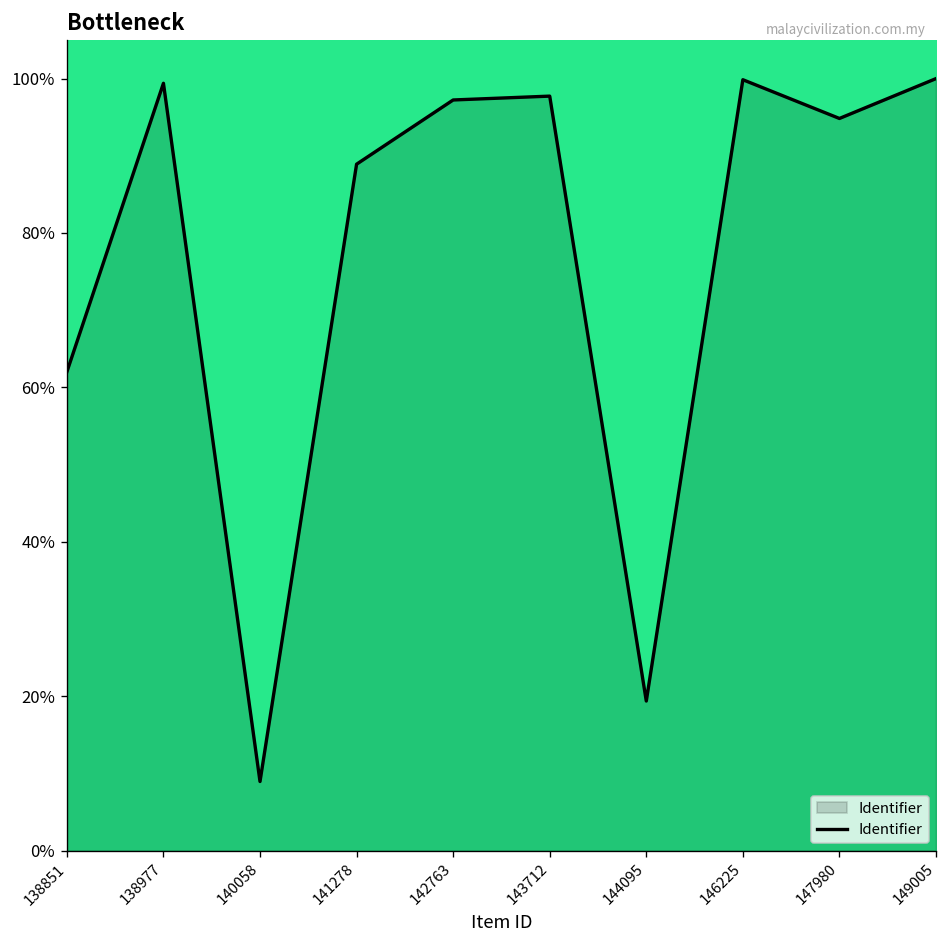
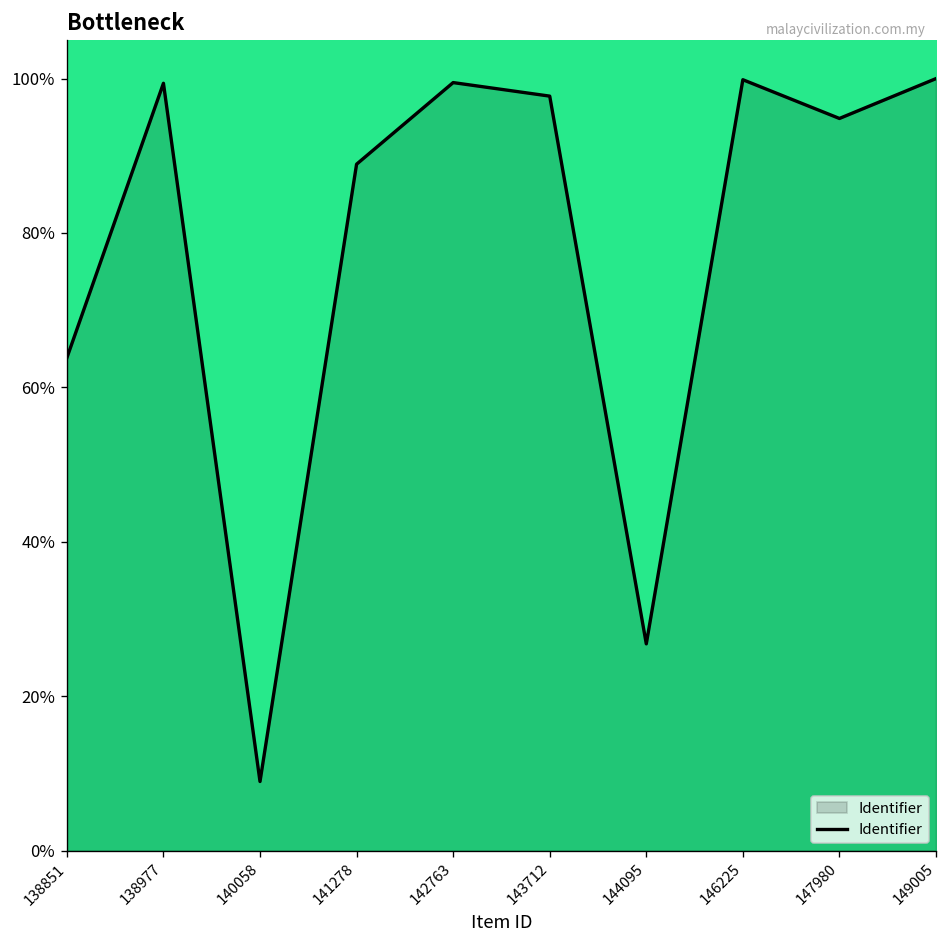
  {
-   "138851": "62%",
+   "138851": "64%",
    "138977": "99%",
    "140058": "9%",
    "141278": "89%",
-   "142763": "97%",
+   "142763": "99%",
    "143712": "98%",
-   "144095": "19%",
+   "144095": "27%",
    "146225": "100%",
    "147980": "95%",
    "149005": "100%"
  }
